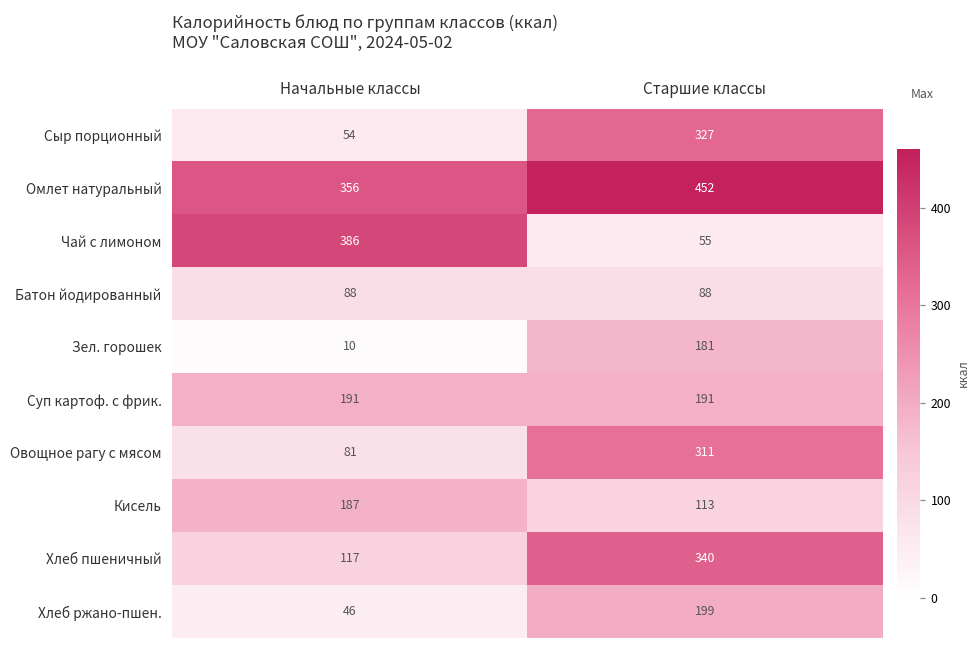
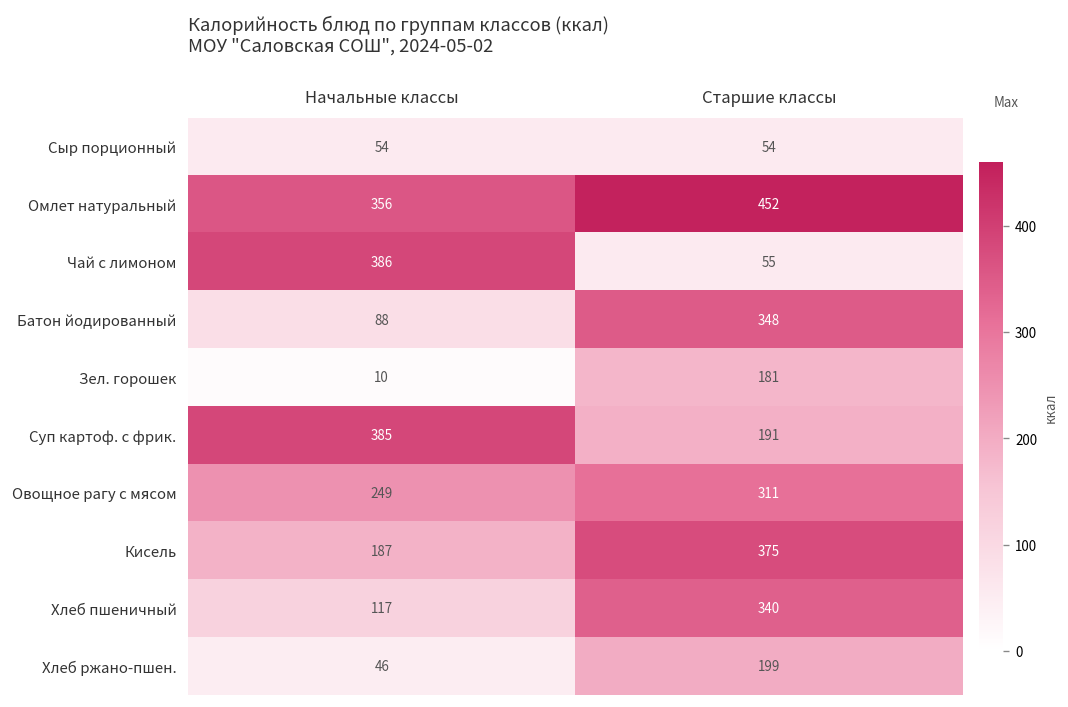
  {
    "Сыр порционный": {
      "Начальные классы": 54,
-     "Старшие классы": 327
+     "Старшие классы": 54
    },
    "Омлет натуральный": {
      "Начальные классы": 356,
      "Старшие классы": 452
    },
    "Чай с лимоном": {
      "Начальные классы": 386,
      "Старшие классы": 55
    },
    "Батон йодированный": {
      "Начальные классы": 88,
-     "Старшие классы": 88
+     "Старшие классы": 348
    },
    "Зел. горошек": {
      "Начальные классы": 10,
      "Старшие классы": 181
    },
    "Суп картоф. с фрик.": {
-     "Начальные классы": 191,
+     "Начальные классы": 385,
      "Старшие классы": 191
    },
    "Овощное рагу с мясом": {
-     "Начальные классы": 81,
+     "Начальные классы": 249,
      "Старшие классы": 311
    },
    "Кисель": {
      "Начальные классы": 187,
-     "Старшие классы": 113
+     "Старшие классы": 375
    },
    "Хлеб пшеничный": {
      "Начальные классы": 117,
      "Старшие классы": 340
    },
    "Хлеб ржано-пшен.": {
      "Начальные классы": 46,
      "Старшие классы": 199
    }
  }
